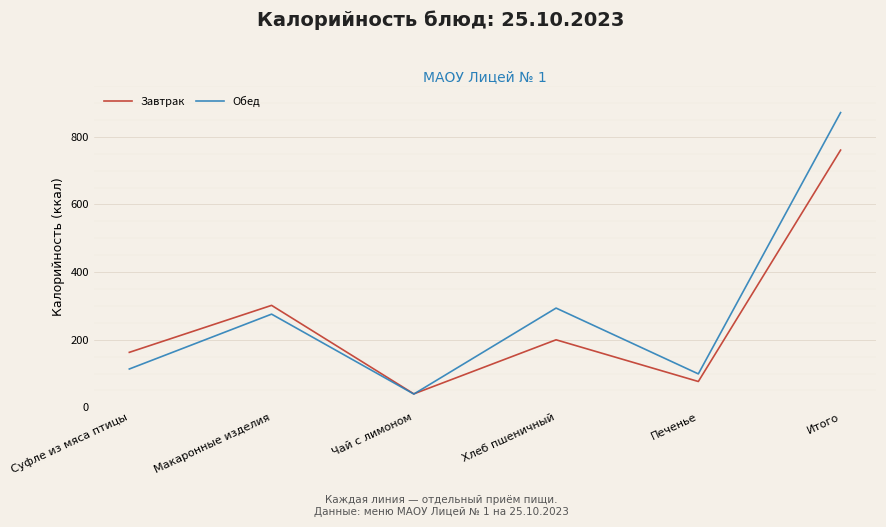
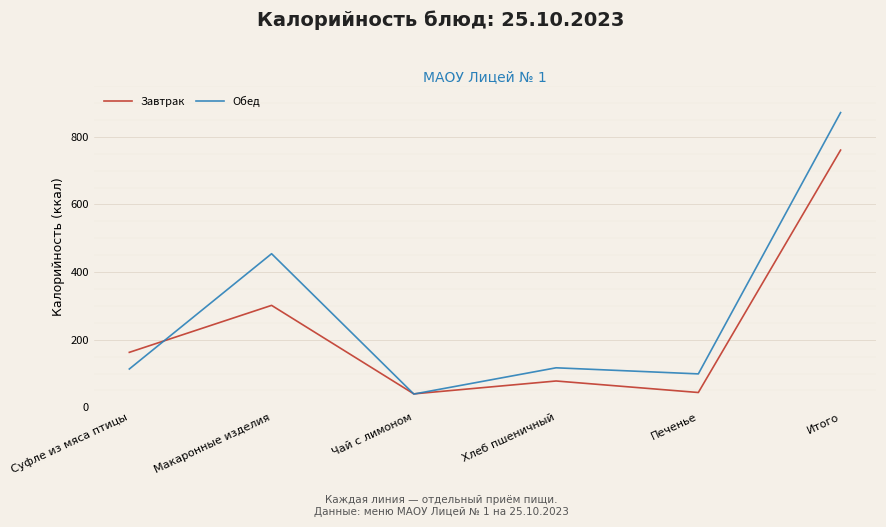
  {
    "Завтрак": {
      "Суфле из мяса птицы": 160,
      "Макаронные изделия": 300,
-     "Хлеб пшеничный": 200,
-     "Печенье": 80,
+     "Хлеб пшеничный": 80,
+     "Печенье": 40,
      "Итого": 760
    },
    "Обед": {
      "Суфле из мяса птицы": 110,
-     "Макаронные изделия": 280,
-     "Хлеб пшеничный": 290,
+     "Макаронные изделия": 450,
+     "Хлеб пшеничный": 120,
      "Печенье": 100,
      "Итого": 870
    }
  }
